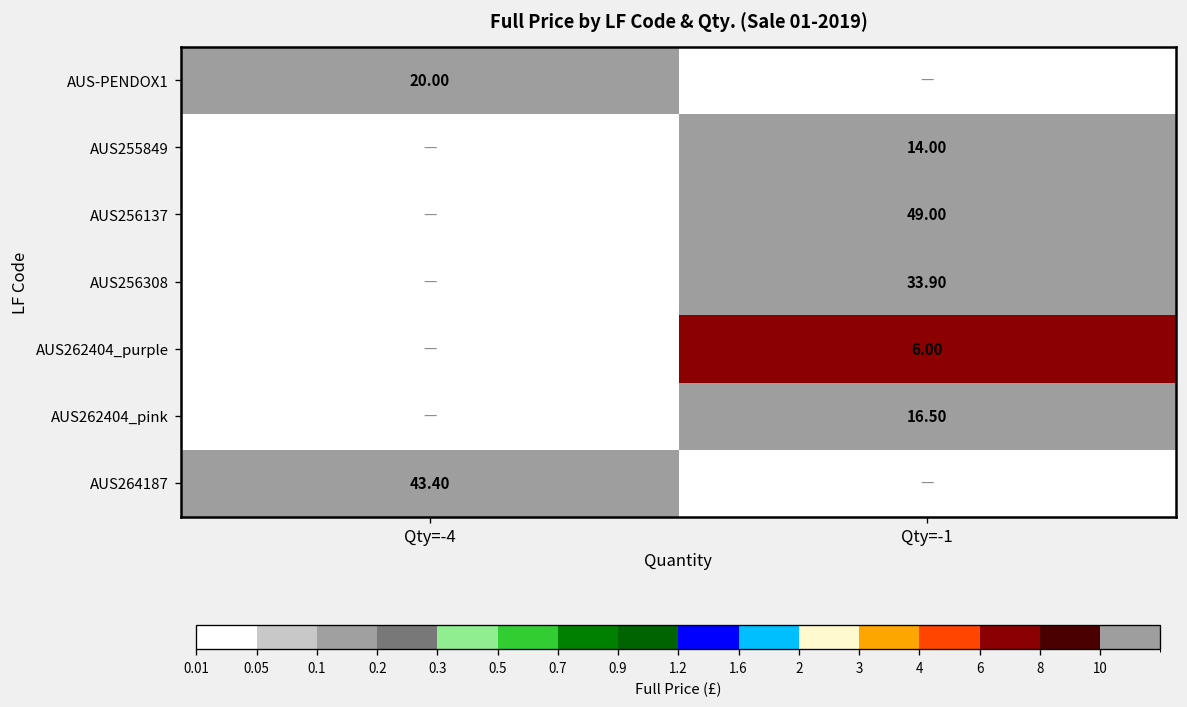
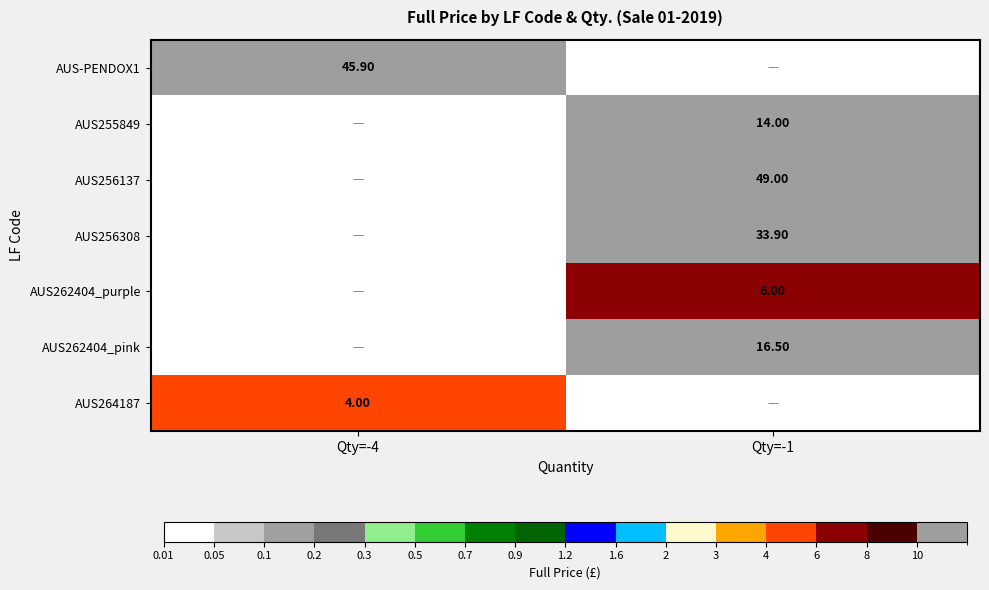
  {
    "AUS-PENDOX1": {
-     "Qty=-4": 20.00
+     "Qty=-4": 45.90
    },
    "AUS255849": {
      "Qty=-1": 14.00
    },
    "AUS256137": {
      "Qty=-1": 49.00
    },
    "AUS256308": {
      "Qty=-1": 33.90
    },
    "AUS262404_purple": {
      "Qty=-1": 6.00
    },
    "AUS262404_pink": {
      "Qty=-1": 16.50
    },
    "AUS264187": {
-     "Qty=-4": 43.40
+     "Qty=-4": 4.00
    }
  }
